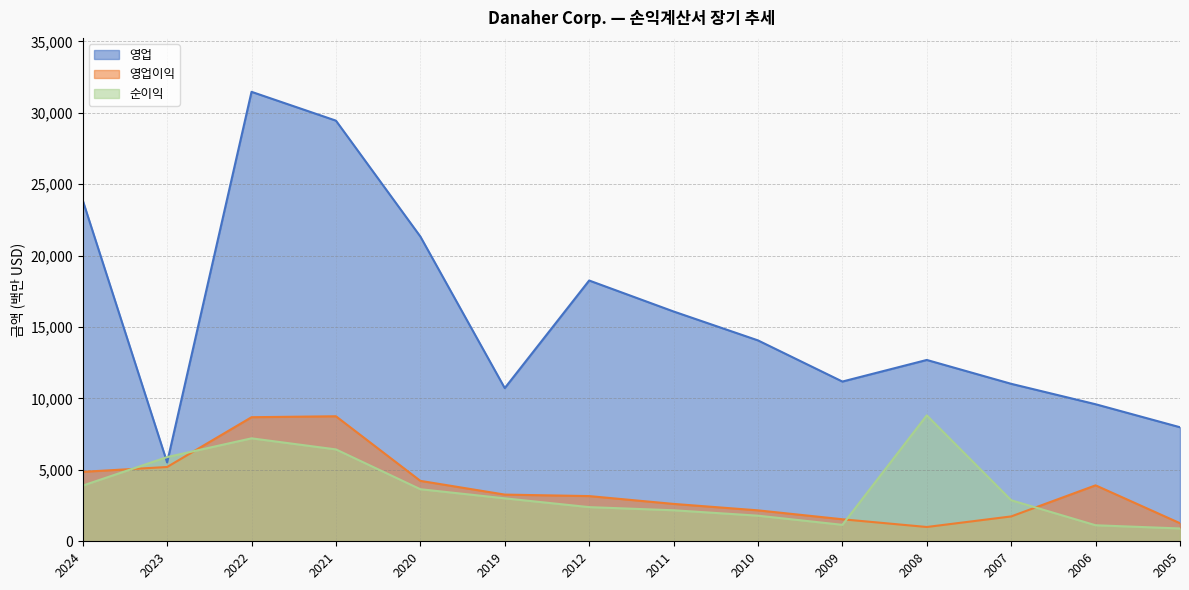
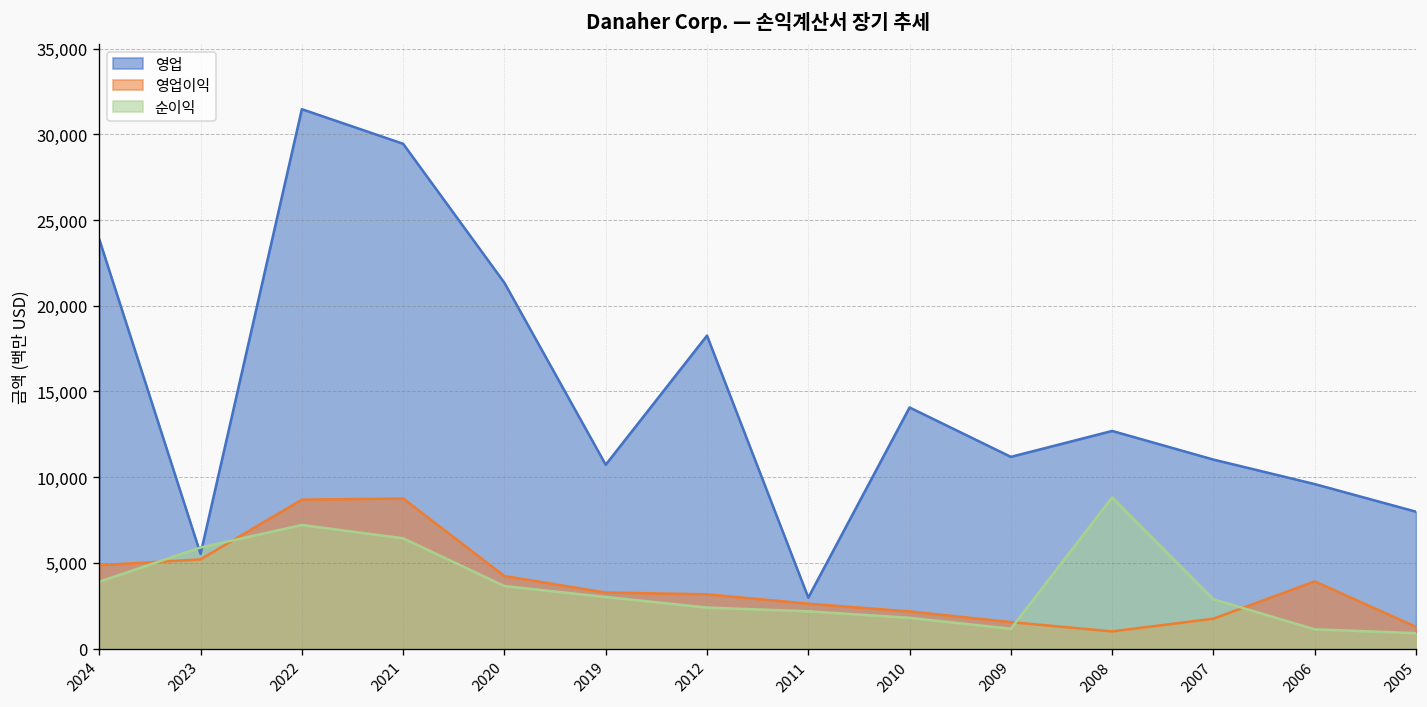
  {
    "영업": {
      "2024": "23,900",
      "2023": "5,500",
      "2022": "31,500",
      "2021": "29,500",
      "2020": "21,300",
      "2019": "10,700",
      "2012": "18,300",
-     "2011": "16,100",
+     "2011": "3,000",
      "2010": "14,100",
      "2009": "11,200",
      "2008": "12,700",
      "2007": "11,000",
      "2006": "9,600",
      "2005": "8,000"
    },
    "영업이익": {
      "2024": "4,900",
      "2023": "5,200",
      "2022": "8,700",
      "2021": "8,800",
      "2020": "4,200",
      "2019": "3,300",
      "2012": "3,200",
      "2011": "2,600",
      "2010": "2,200",
      "2009": "1,500",
      "2008": "1,000",
      "2007": "1,700",
      "2006": "3,900",
      "2005": "1,300"
    },
    "순이익": {
      "2024": "3,900",
      "2023": "5,900",
      "2022": "7,200",
      "2021": "6,400",
      "2020": "3,600",
      "2019": "3,000",
      "2012": "2,400",
      "2011": "2,200",
      "2010": "1,800",
      "2009": "1,200",
      "2008": "8,800",
      "2007": "2,900",
      "2006": "1,100",
      "2005": "900"
    }
  }
